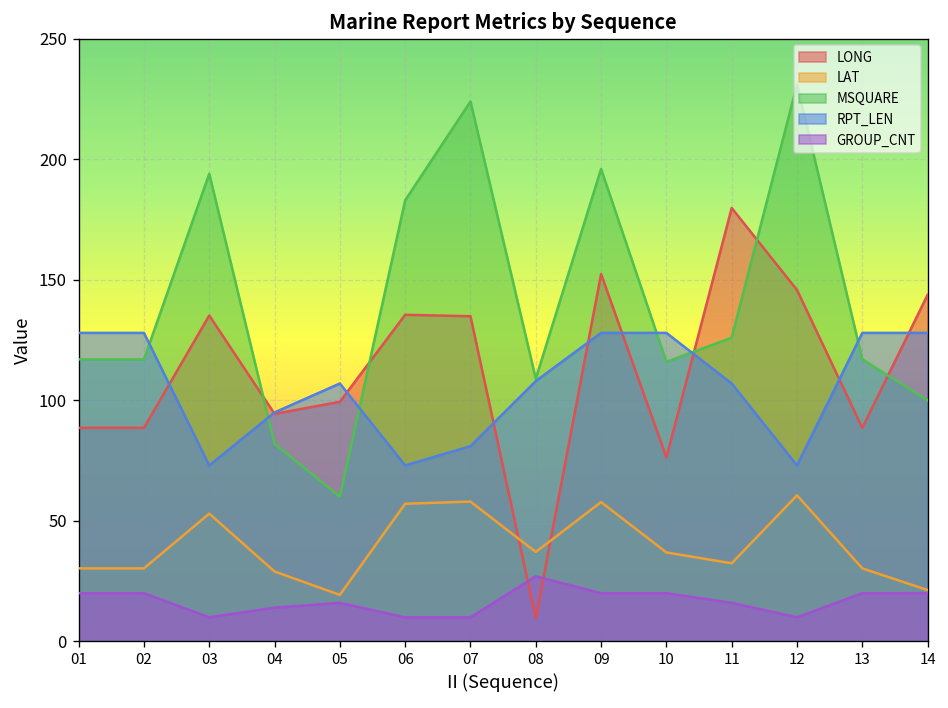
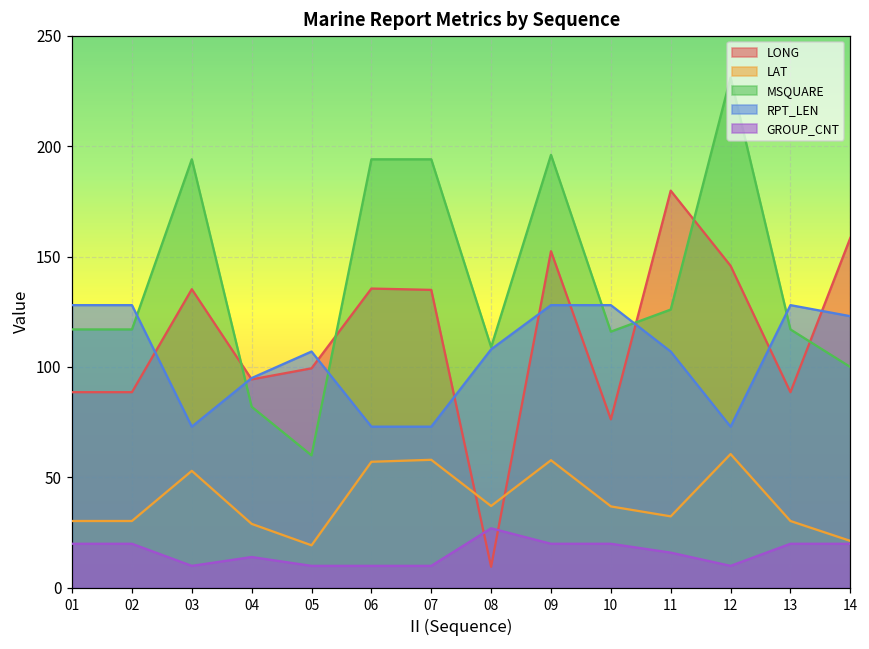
  {
    "LONG": {
      "01": 89,
      "02": 89,
      "03": 135,
      "05": 99,
      "06": 136,
      "07": 135,
      "08": 10,
      "09": 152,
      "10": 76,
      "11": 180,
      "12": 146,
      "13": 89,
-     "14": 144
+     "14": 158
    },
    "LAT": {
      "01": 30,
      "02": 30,
      "03": 53,
      "04": 29,
      "05": 19,
      "06": 57,
      "07": 58,
      "08": 37,
      "09": 58,
      "10": 37,
      "11": 32,
      "12": 61,
      "13": 30,
      "14": 21
    },
    "MSQUARE": {
      "01": 117,
      "02": 117,
      "03": 194,
      "04": 82,
      "05": 60,
-     "06": 183,
-     "07": 224,
+     "06": 194,
+     "07": 194,
      "09": 196,
      "10": 116,
      "11": 126,
      "13": 117,
      "14": 100
    },
    "RPT_LEN": {
      "01": 128,
      "02": 128,
      "03": 73,
      "05": 107,
      "06": 73,
-     "07": 81,
+     "07": 73,
      "09": 128,
      "10": 128,
      "11": 107,
      "12": 73,
      "13": 128,
-     "14": 128
+     "14": 123
    },
    "GROUP_CNT": {
      "01": 20,
      "02": 20,
      "03": 10,
      "04": 14,
-     "05": 16,
+     "05": 10,
      "06": 10,
      "07": 10,
      "08": 27,
      "09": 20,
      "10": 20,
      "11": 16,
      "12": 10,
      "13": 20,
      "14": 20
    }
  }
